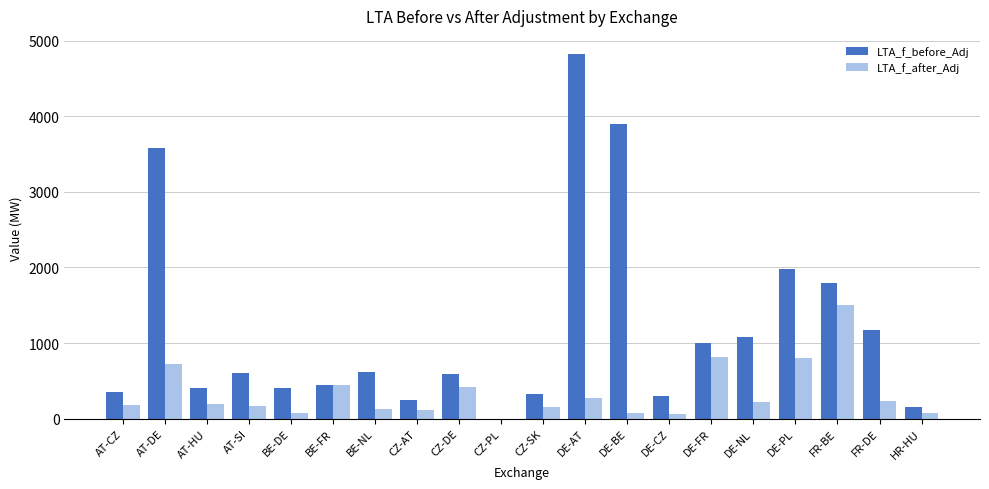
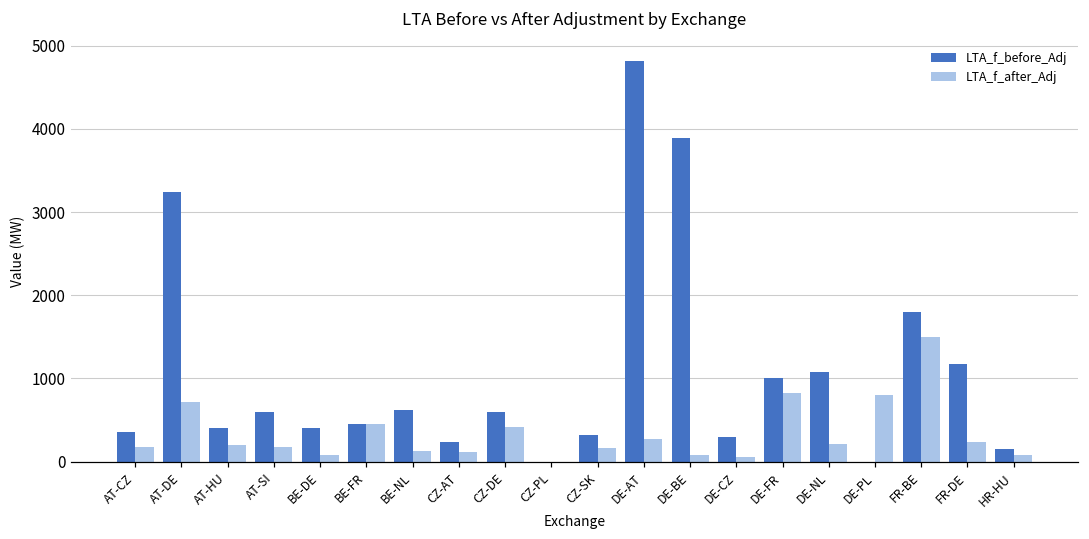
  {
    "LTA_f_before_Adj": {
      "AT-CZ": 400,
-     "AT-DE": 3600,
+     "AT-DE": 3200,
      "AT-HU": 400,
      "AT-SI": 600,
      "BE-DE": 400,
      "BE-FR": 500,
      "BE-NL": 600,
      "CZ-AT": 200,
      "CZ-DE": 600,
      "CZ-PL": 0,
      "CZ-SK": 300,
      "DE-AT": 4800,
      "DE-BE": 3900,
      "DE-CZ": 300,
      "DE-FR": 1000,
      "DE-NL": 1100,
-     "DE-PL": 2000,
+     "DE-PL": 0,
      "FR-BE": 1800,
      "FR-DE": 1200,
      "HR-HU": 100
    },
    "LTA_f_after_Adj": {
      "AT-CZ": 200,
      "AT-DE": 700,
      "AT-HU": 200,
      "AT-SI": 200,
      "BE-DE": 100,
      "BE-FR": 500,
      "BE-NL": 100,
      "CZ-AT": 100,
      "CZ-DE": 400,
      "CZ-SK": 200,
      "DE-AT": 300,
      "DE-BE": 100,
      "DE-CZ": 100,
      "DE-FR": 800,
      "DE-NL": 200,
      "DE-PL": 800,
      "FR-BE": 1500,
      "FR-DE": 200,
      "HR-HU": 100
    }
  }
